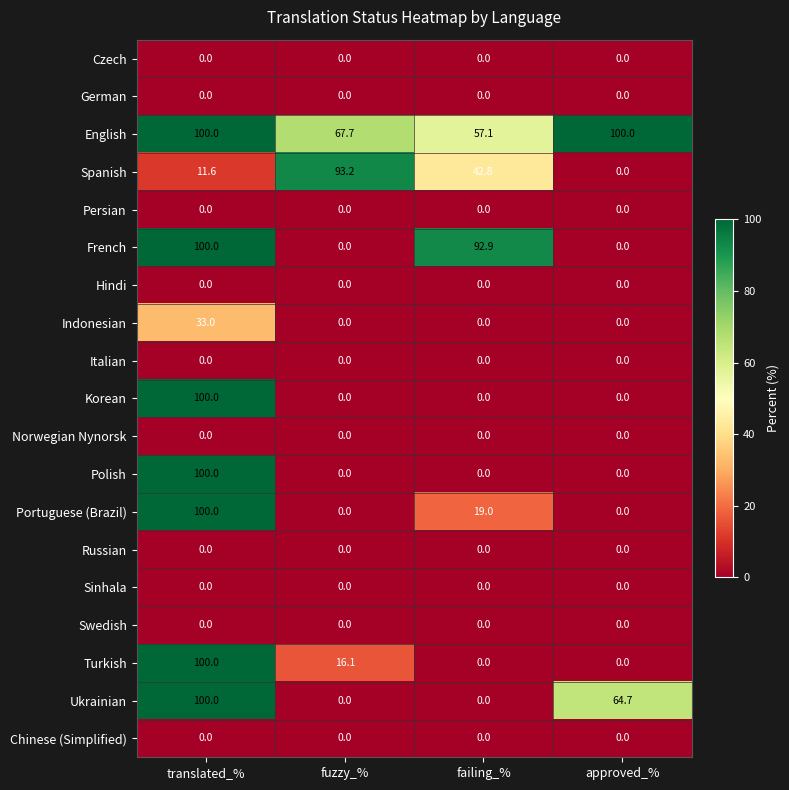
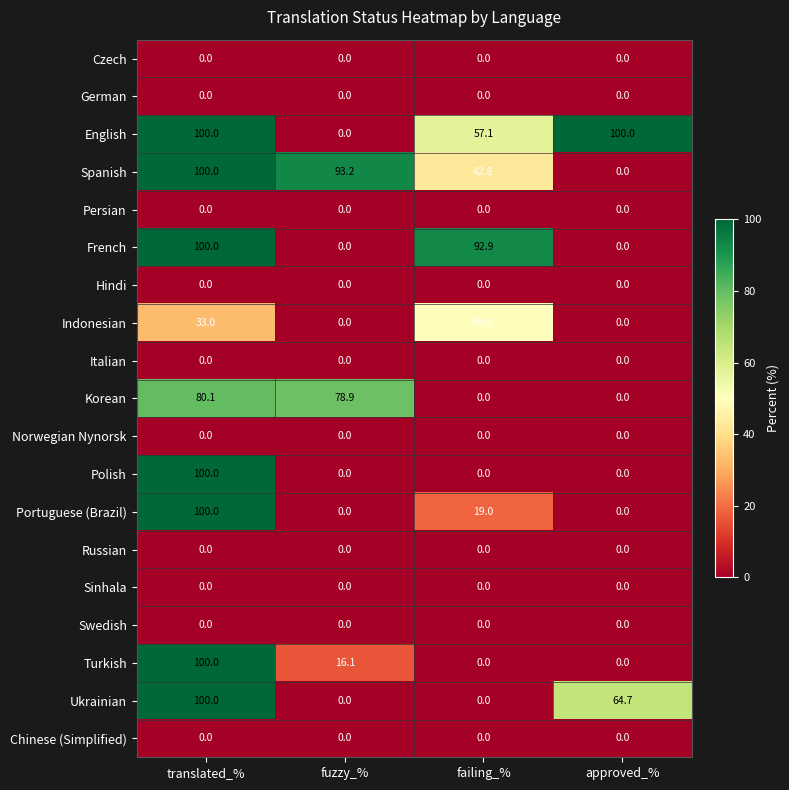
  {
    "Czech": {
      "translated_%": 0.0,
      "fuzzy_%": 0.0,
      "failing_%": 0.0,
      "approved_%": 0.0
    },
    "German": {
      "translated_%": 0.0,
      "fuzzy_%": 0.0,
      "failing_%": 0.0,
      "approved_%": 0.0
    },
    "English": {
      "translated_%": 100.0,
-     "fuzzy_%": 67.7,
+     "fuzzy_%": 0.0,
      "failing_%": 57.1,
      "approved_%": 100.0
    },
    "Spanish": {
-     "translated_%": 11.6,
+     "translated_%": 100.0,
      "fuzzy_%": 93.2,
      "failing_%": 42.8,
      "approved_%": 0.0
    },
    "Persian": {
      "translated_%": 0.0,
      "fuzzy_%": 0.0,
      "failing_%": 0.0,
      "approved_%": 0.0
    },
    "French": {
      "translated_%": 100.0,
      "fuzzy_%": 0.0,
      "failing_%": 92.9,
      "approved_%": 0.0
    },
    "Hindi": {
      "translated_%": 0.0,
      "fuzzy_%": 0.0,
      "failing_%": 0.0,
      "approved_%": 0.0
    },
    "Indonesian": {
      "translated_%": 33.0,
      "fuzzy_%": 0.0,
-     "failing_%": 0.0,
+     "failing_%": 49.5,
      "approved_%": 0.0
    },
    "Italian": {
      "translated_%": 0.0,
      "fuzzy_%": 0.0,
      "failing_%": 0.0,
      "approved_%": 0.0
    },
    "Korean": {
-     "translated_%": 100.0,
-     "fuzzy_%": 0.0,
+     "translated_%": 80.1,
+     "fuzzy_%": 78.9,
      "failing_%": 0.0,
      "approved_%": 0.0
    },
    "Norwegian Nynorsk": {
      "translated_%": 0.0,
      "fuzzy_%": 0.0,
      "failing_%": 0.0,
      "approved_%": 0.0
    },
    "Polish": {
      "translated_%": 100.0,
      "fuzzy_%": 0.0,
      "failing_%": 0.0,
      "approved_%": 0.0
    },
    "Portuguese (Brazil)": {
      "translated_%": 100.0,
      "fuzzy_%": 0.0,
      "failing_%": 19.0,
      "approved_%": 0.0
    },
    "Russian": {
      "translated_%": 0.0,
      "fuzzy_%": 0.0,
      "failing_%": 0.0,
      "approved_%": 0.0
    },
    "Sinhala": {
      "translated_%": 0.0,
      "fuzzy_%": 0.0,
      "failing_%": 0.0,
      "approved_%": 0.0
    },
    "Swedish": {
      "translated_%": 0.0,
      "fuzzy_%": 0.0,
      "failing_%": 0.0,
      "approved_%": 0.0
    },
    "Turkish": {
      "translated_%": 100.0,
      "fuzzy_%": 16.1,
      "failing_%": 0.0,
      "approved_%": 0.0
    },
    "Ukrainian": {
      "translated_%": 100.0,
      "fuzzy_%": 0.0,
      "failing_%": 0.0,
      "approved_%": 64.7
    },
    "Chinese (Simplified)": {
      "translated_%": 0.0,
      "fuzzy_%": 0.0,
      "failing_%": 0.0,
      "approved_%": 0.0
    }
  }
